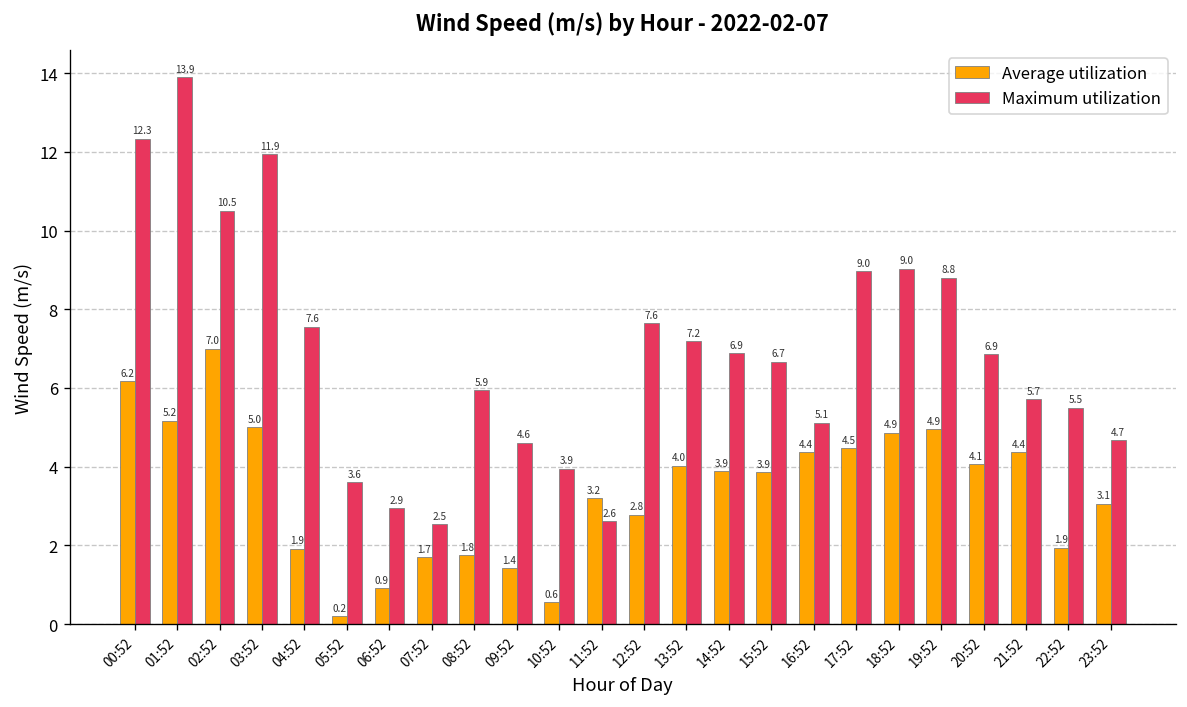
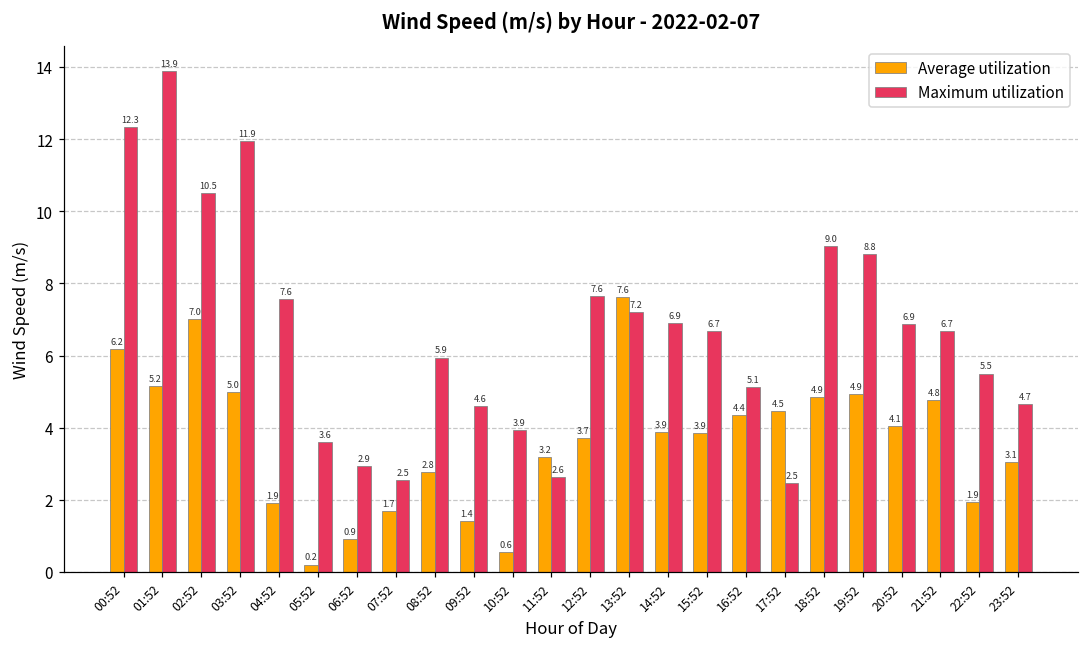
  {
    "Average utilization": {
      "00:52": 6.2,
      "01:52": 5.2,
      "02:52": 7.0,
      "03:52": 5.0,
      "04:52": 1.9,
      "05:52": 0.2,
      "06:52": 0.9,
      "07:52": 1.7,
-     "08:52": 1.8,
+     "08:52": 2.8,
      "09:52": 1.4,
      "10:52": 0.6,
      "11:52": 3.2,
-     "12:52": 2.8,
-     "13:52": 4.0,
+     "12:52": 3.7,
+     "13:52": 7.6,
      "14:52": 3.9,
      "15:52": 3.9,
      "16:52": 4.4,
      "17:52": 4.5,
      "18:52": 4.9,
      "19:52": 4.9,
      "20:52": 4.1,
-     "21:52": 4.4,
+     "21:52": 4.8,
      "22:52": 1.9,
      "23:52": 3.1
    },
    "Maximum utilization": {
      "00:52": 12.3,
      "01:52": 13.9,
      "02:52": 10.5,
      "03:52": 11.9,
      "04:52": 7.6,
      "05:52": 3.6,
      "06:52": 2.9,
      "07:52": 2.5,
      "08:52": 5.9,
      "09:52": 4.6,
      "10:52": 3.9,
      "11:52": 2.6,
      "12:52": 7.6,
      "13:52": 7.2,
      "14:52": 6.9,
      "15:52": 6.7,
      "16:52": 5.1,
-     "17:52": 9.0,
+     "17:52": 2.5,
      "18:52": 9.0,
      "19:52": 8.8,
      "20:52": 6.9,
-     "21:52": 5.7,
+     "21:52": 6.7,
      "22:52": 5.5,
      "23:52": 4.7
    }
  }
